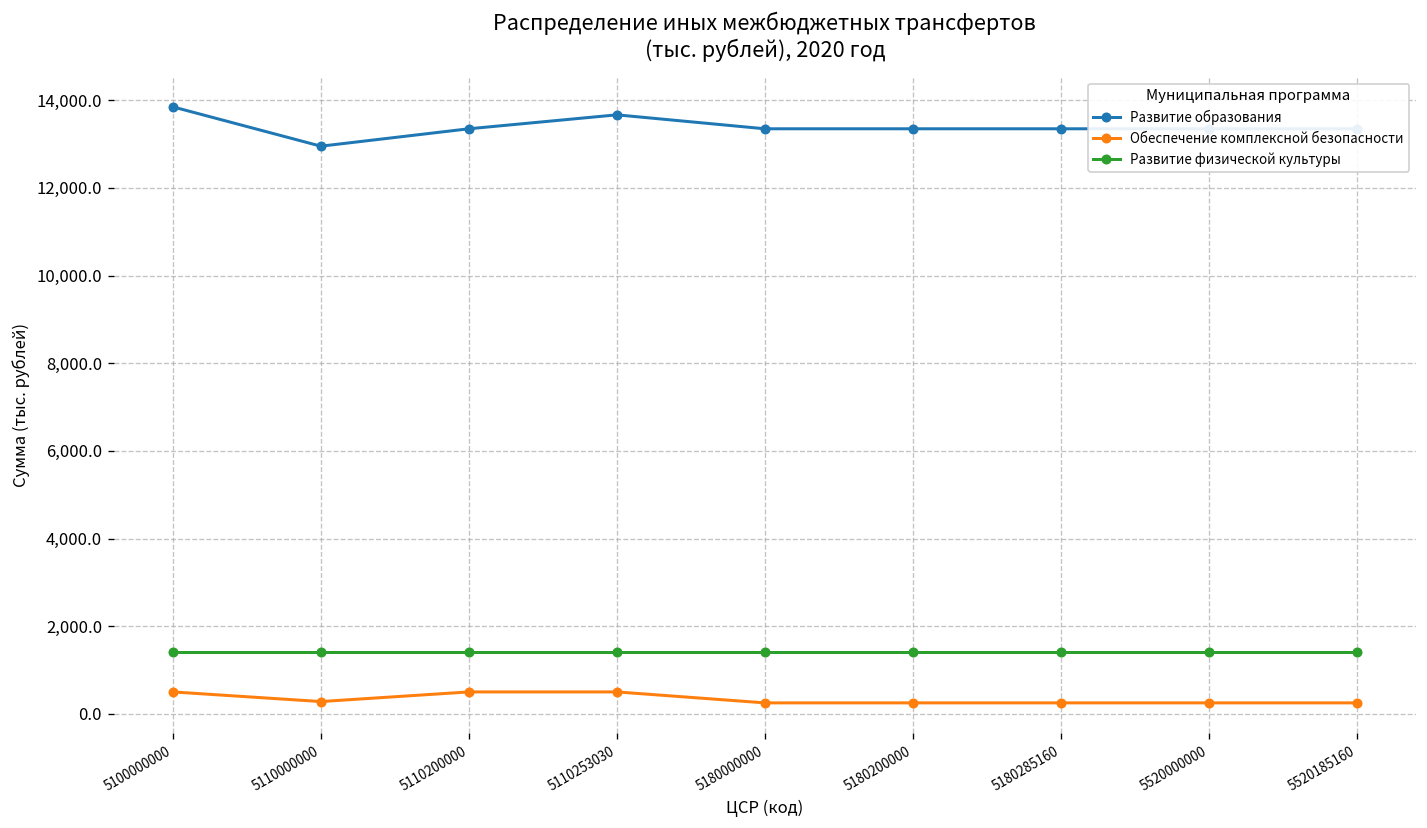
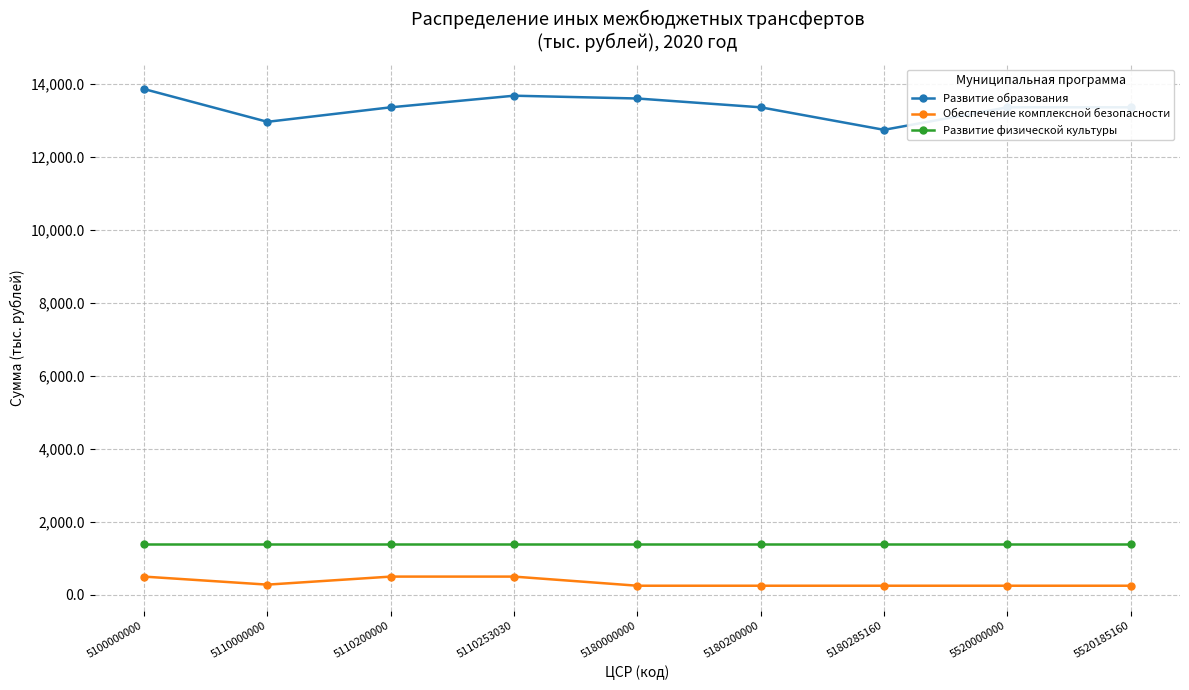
  {
    "Развитие образования": {
      "5100000000": "13,800",
      "5110000000": "13,000",
      "5110200000": "13,300",
      "5110253030": "13,700",
-     "5180000000": "13,300",
+     "5180000000": "13,600",
      "5180200000": "13,300",
-     "5180285160": "13,300"
+     "5180285160": "12,700"
    },
    "Обеспечение комплексной безопасности": {
      "5100000000": "500",
      "5110000000": "300",
      "5110200000": "500",
      "5110253030": "500",
      "5180000000": "300",
      "5180200000": "300",
      "5180285160": "300",
      "5520000000": "300",
      "5520185160": "300"
    },
    "Развитие физической культуры": {
      "5100000000": "1,400",
      "5110000000": "1,400",
      "5110200000": "1,400",
      "5110253030": "1,400",
      "5180000000": "1,400",
      "5180200000": "1,400",
      "5180285160": "1,400",
      "5520000000": "1,400",
      "5520185160": "1,400"
    }
  }
